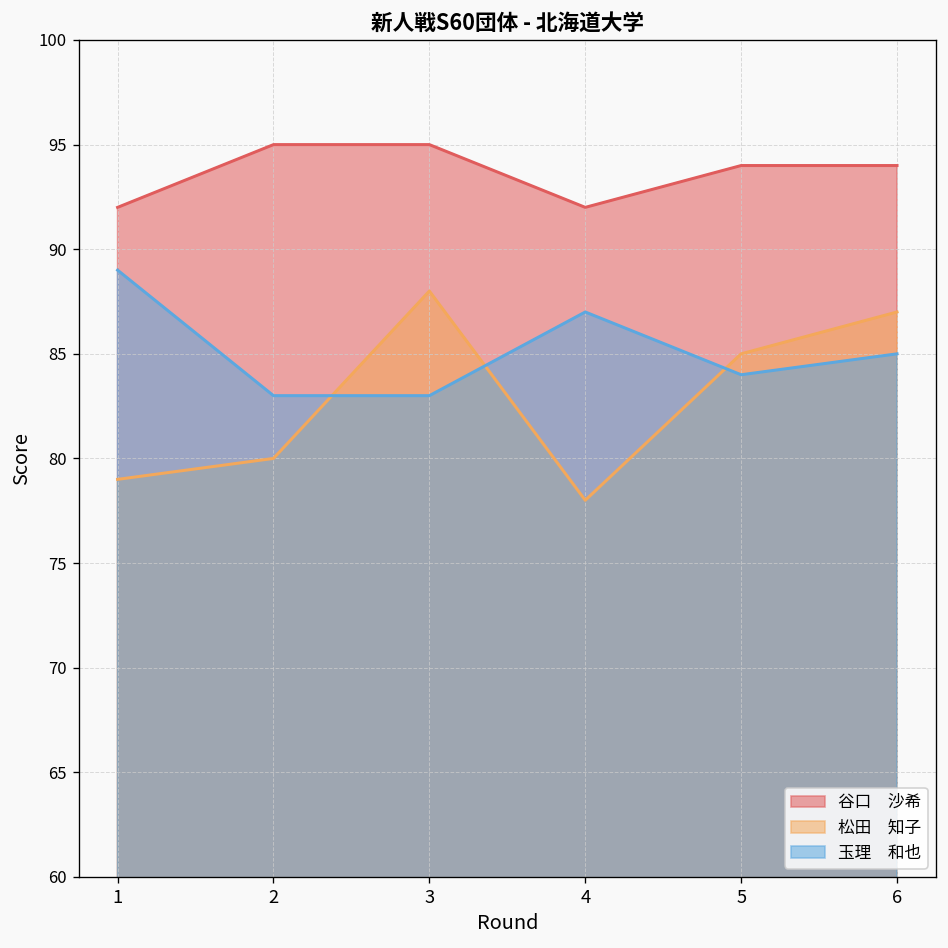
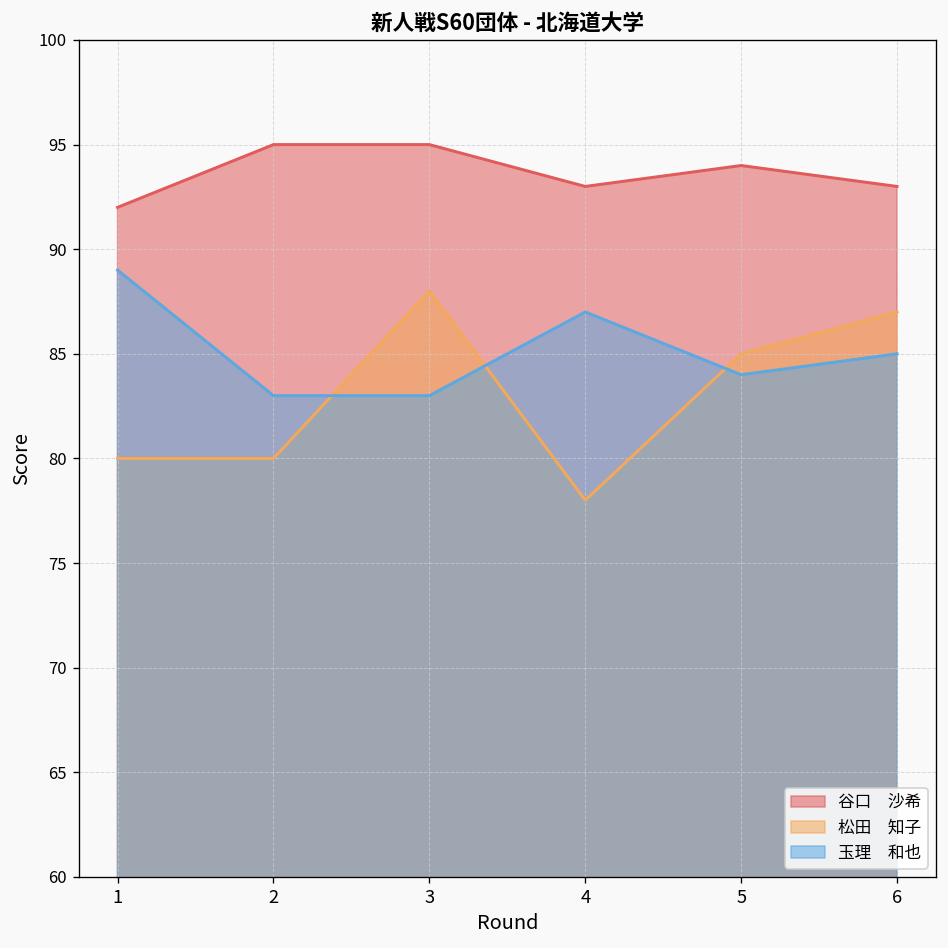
  {
    "谷口 沙希": {
      "1": 92,
      "2": 95,
      "3": 95,
-     "4": 92,
+     "4": 93,
      "5": 94,
-     "6": 94
+     "6": 93
    },
    "松田 知子": {
-     "1": 79,
+     "1": 80,
      "2": 80,
      "3": 88,
      "4": 78,
      "5": 85,
      "6": 87
    },
    "玉理 和也": {
      "1": 89,
      "2": 83,
      "3": 83,
      "4": 87,
      "5": 84,
      "6": 85
    }
  }
